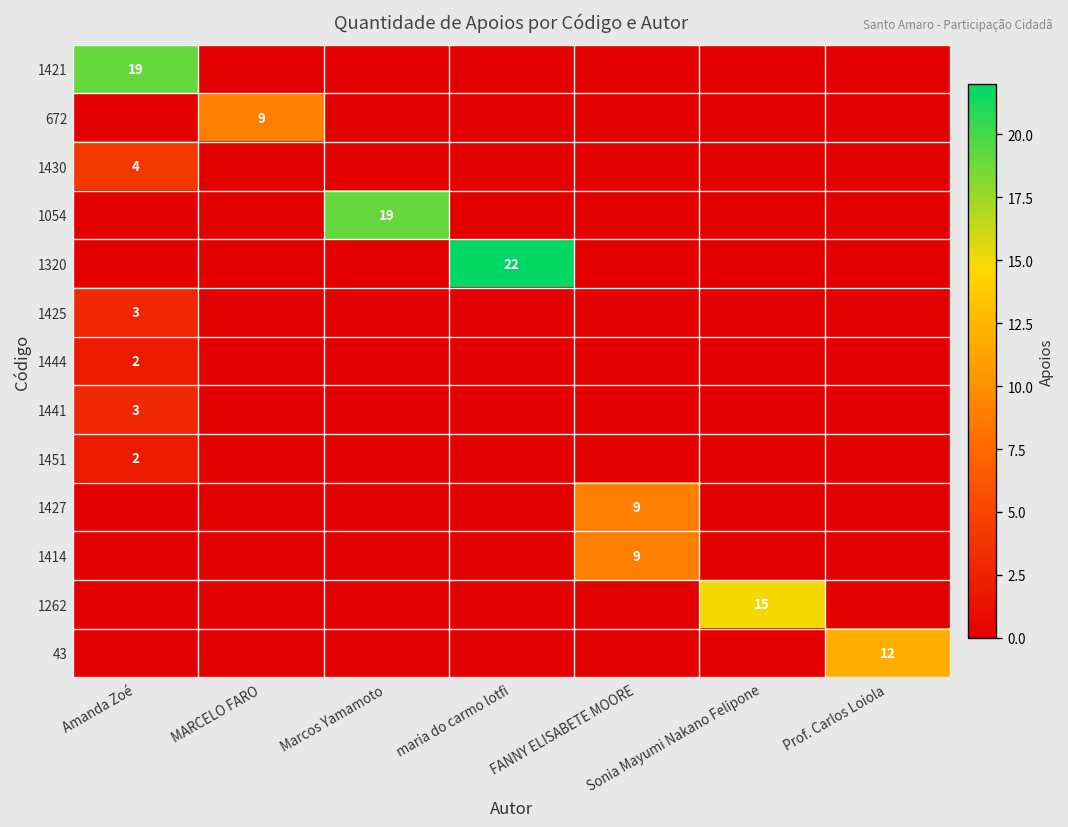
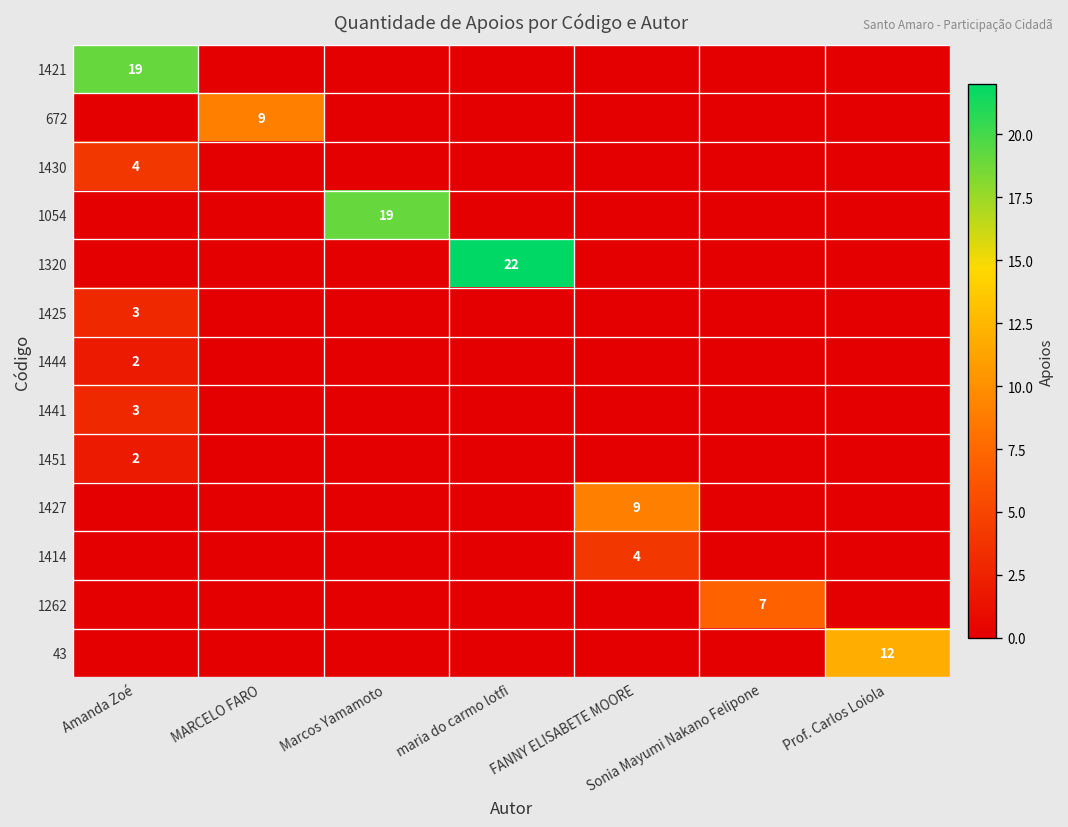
  {
    "1421": {
      "Amanda Zoé": 19
    },
    "672": {
      "MARCELO FARO": 9
    },
    "1430": {
      "Amanda Zoé": 4
    },
    "1054": {
      "Marcos Yamamoto": 19
    },
    "1320": {
      "maria do carmo lotfi": 22
    },
    "1425": {
      "Amanda Zoé": 3
    },
    "1444": {
      "Amanda Zoé": 2
    },
    "1441": {
      "Amanda Zoé": 3
    },
    "1451": {
      "Amanda Zoé": 2
    },
    "1427": {
      "FANNY ELISABETE MOORE": 9
    },
    "1414": {
-     "FANNY ELISABETE MOORE": 9
+     "FANNY ELISABETE MOORE": 4
    },
    "1262": {
-     "Sonia Mayumi Nakano Felipone": 15
+     "Sonia Mayumi Nakano Felipone": 7
    },
    "43": {
      "Prof. Carlos Loiola": 12
    }
  }
